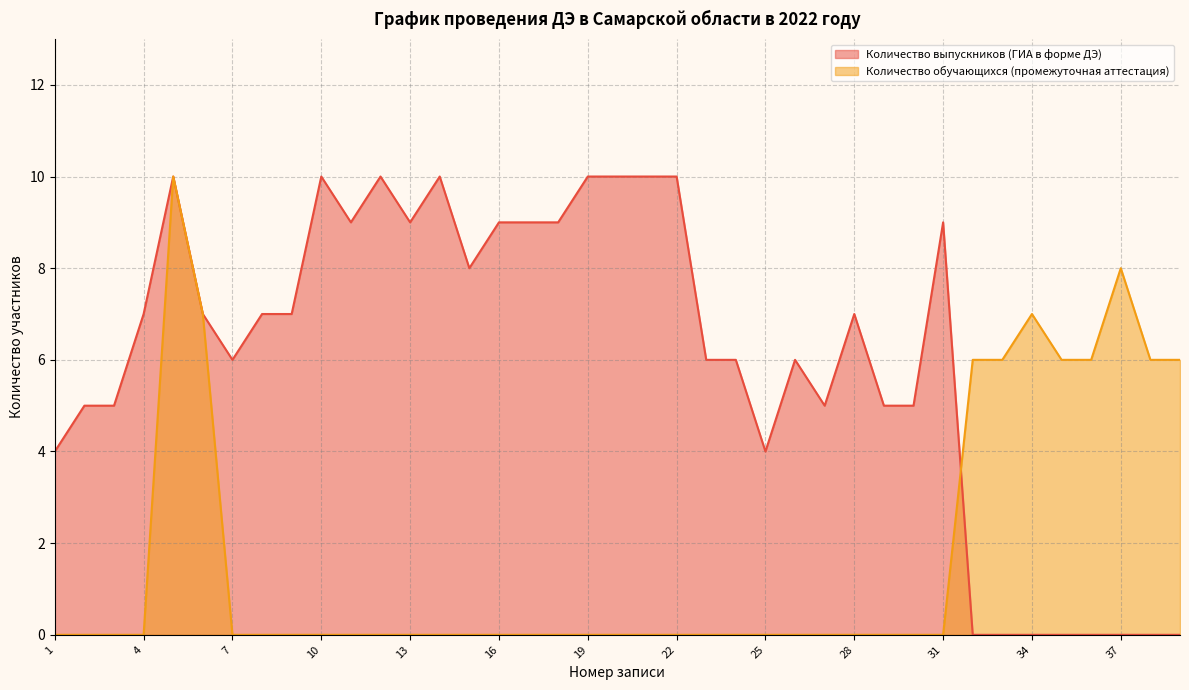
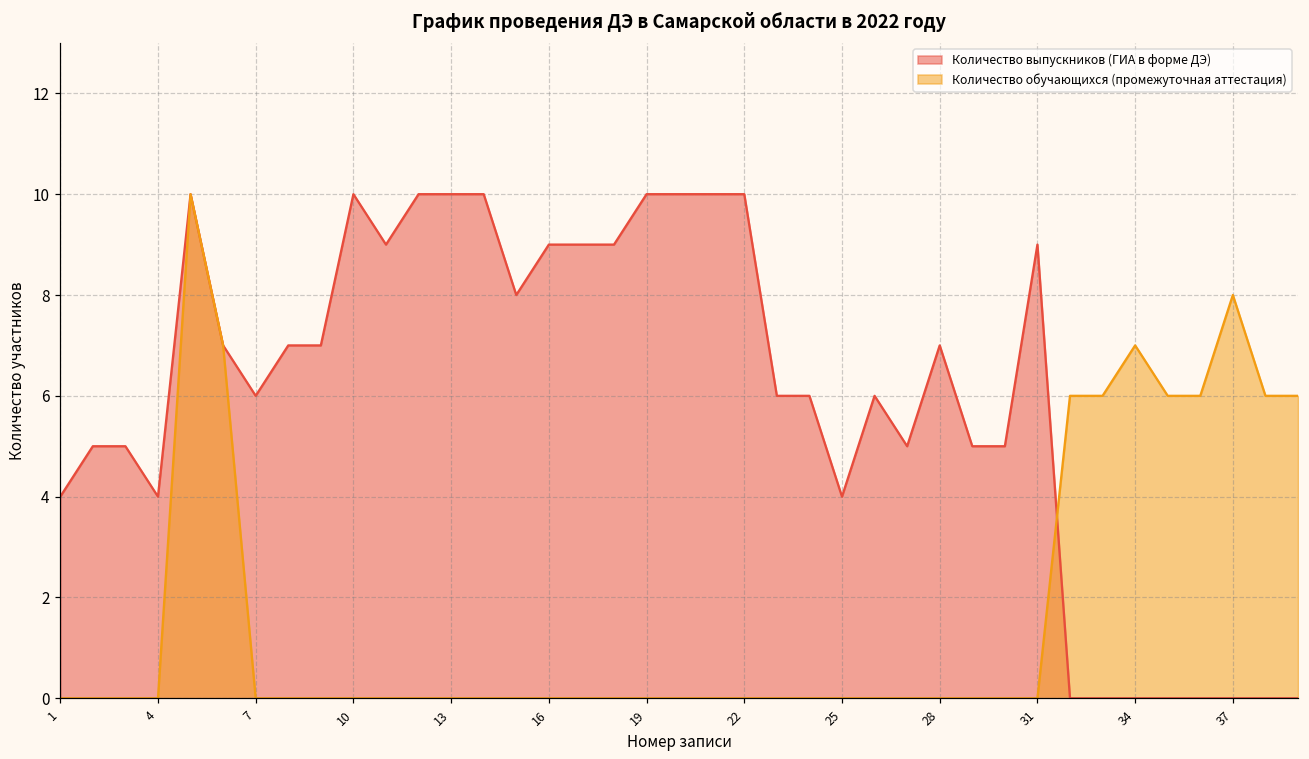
  {
    "Количество выпускников (ГИА в форме ДЭ)": {
      "1": 4,
-     "4": 7,
+     "4": 4,
      "7": 6,
      "10": 10,
-     "13": 9,
+     "13": 10,
      "16": 9,
      "19": 10,
      "22": 10,
      "25": 4,
      "28": 7,
      "31": 9,
      "34": 0,
      "37": 0
    },
    "Количество обучающихся (промежуточная аттестация)": {
      "1": 0,
      "4": 0,
      "7": 0,
      "10": 0,
      "13": 0,
      "16": 0,
      "19": 0,
      "22": 0,
      "25": 0,
      "28": 0,
      "31": 0,
      "34": 7,
      "37": 8
    }
  }
